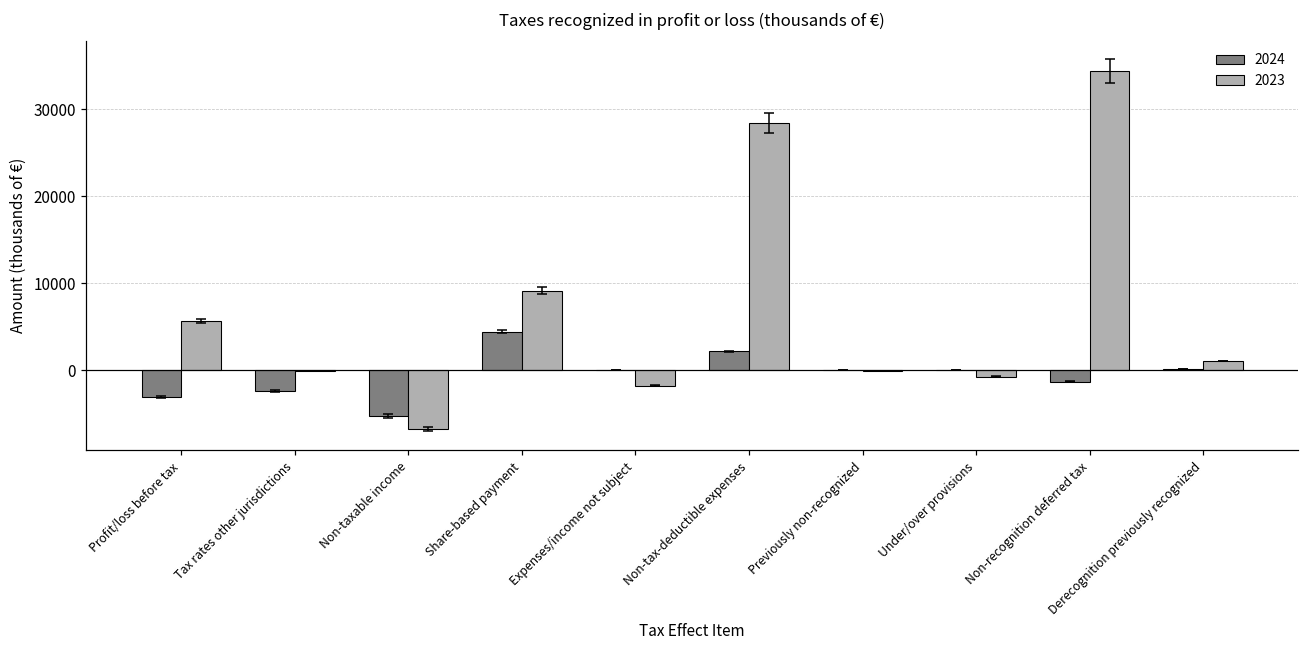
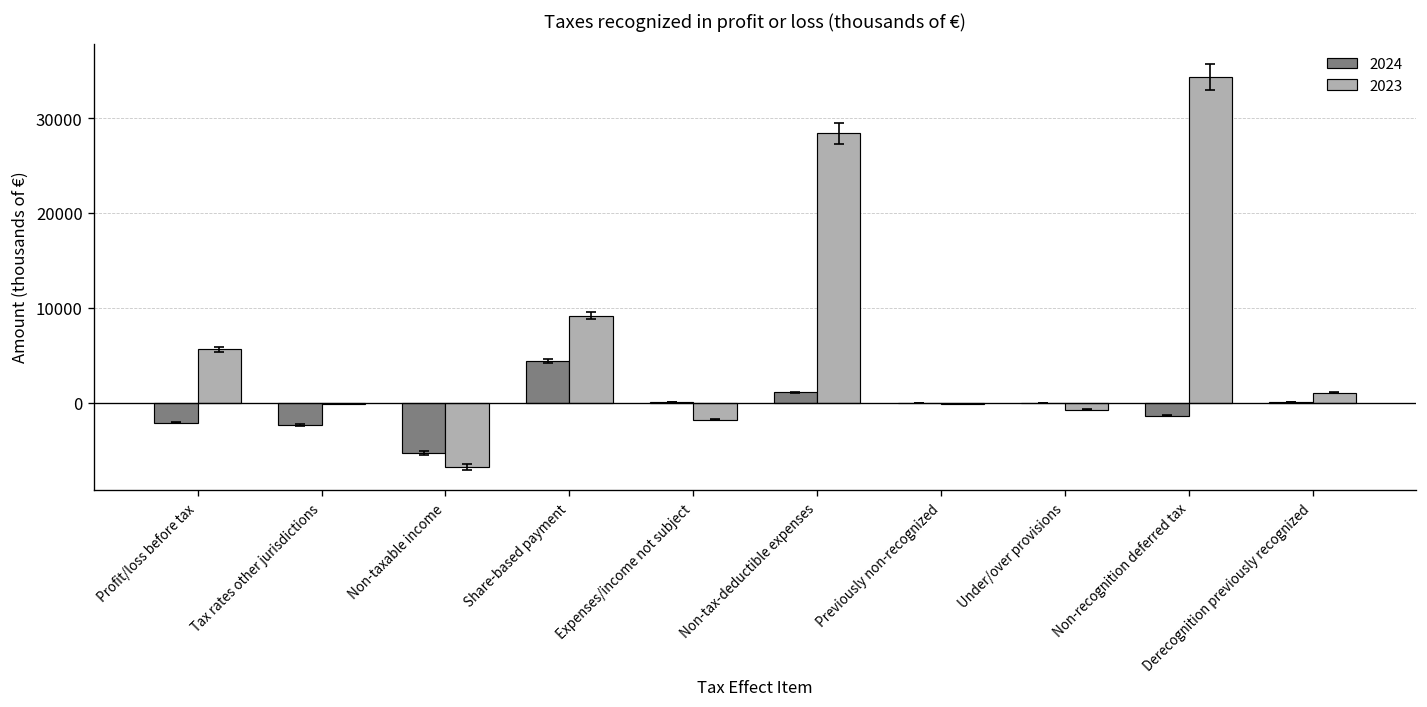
  {
    "2024": {
-     "Profit/loss before tax": -3000,
+     "Profit/loss before tax": -2000,
      "Tax rates other jurisdictions": -2000,
      "Non-taxable income": -5000,
      "Share-based payment": 4000,
-     "Non-tax-deductible expenses": 2000,
+     "Non-tax-deductible expenses": 1000,
      "Non-recognition deferred tax": -1000
    },
    "2023": {
      "Profit/loss before tax": 6000,
      "Non-taxable income": -7000,
      "Share-based payment": 9000,
      "Expenses/income not subject": -2000,
      "Non-tax-deductible expenses": 28000,
      "Under/over provisions": -1000,
      "Non-recognition deferred tax": 34000,
      "Derecognition previously recognized": 1000
    }
  }
